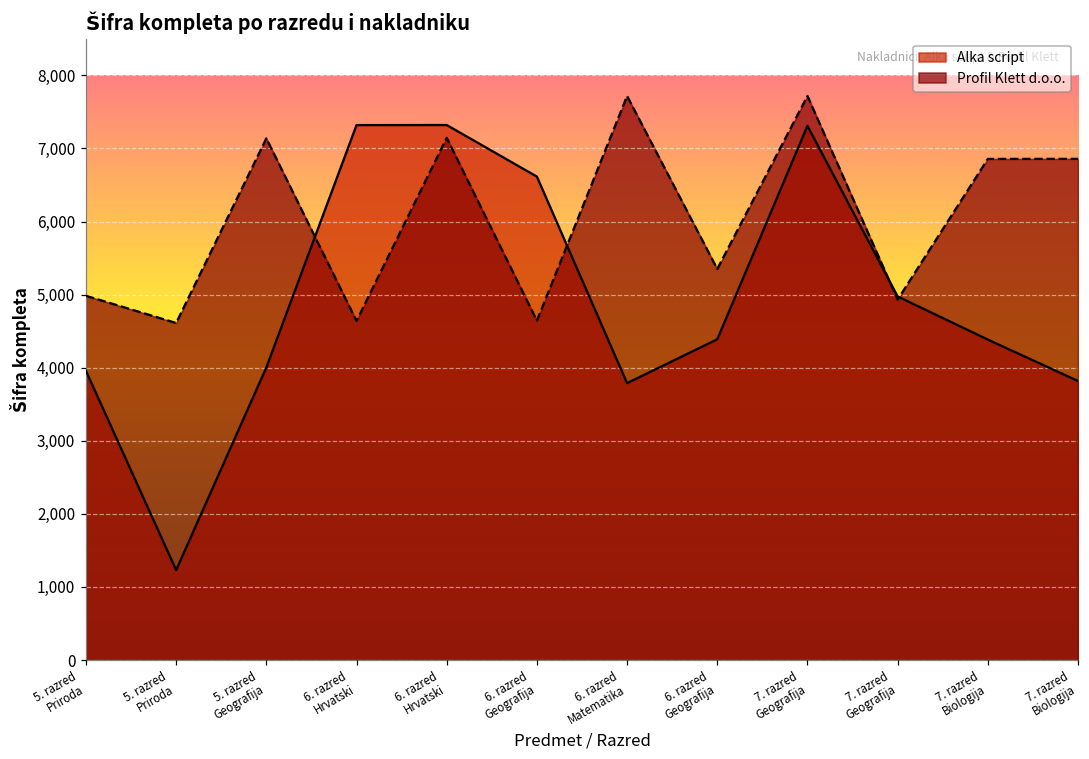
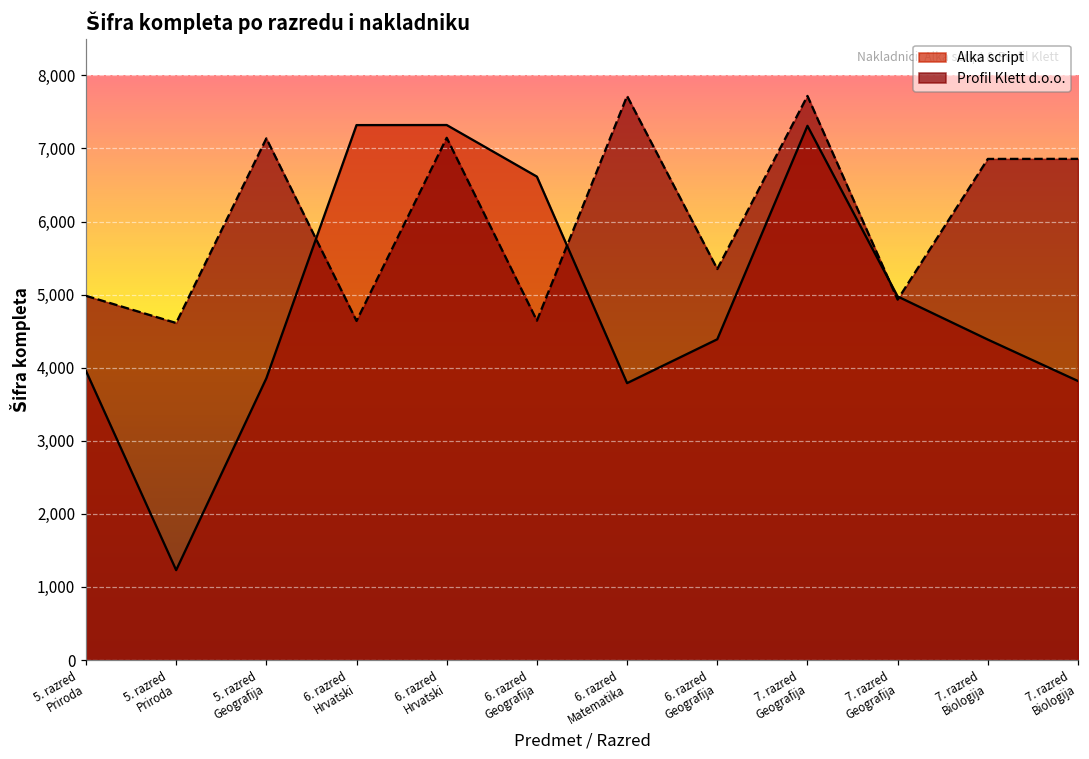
  {
    "Alka script": {
-     "5. razred Geografija": "4,000",
+     "5. razred Geografija": "3,900",
      "6. razred Matematika": "3,800"
    },
    "Profil Klett d.o.o.": {
      "5. razred Geografija": "7,100",
      "6. razred Matematika": "7,700"
    }
  }
